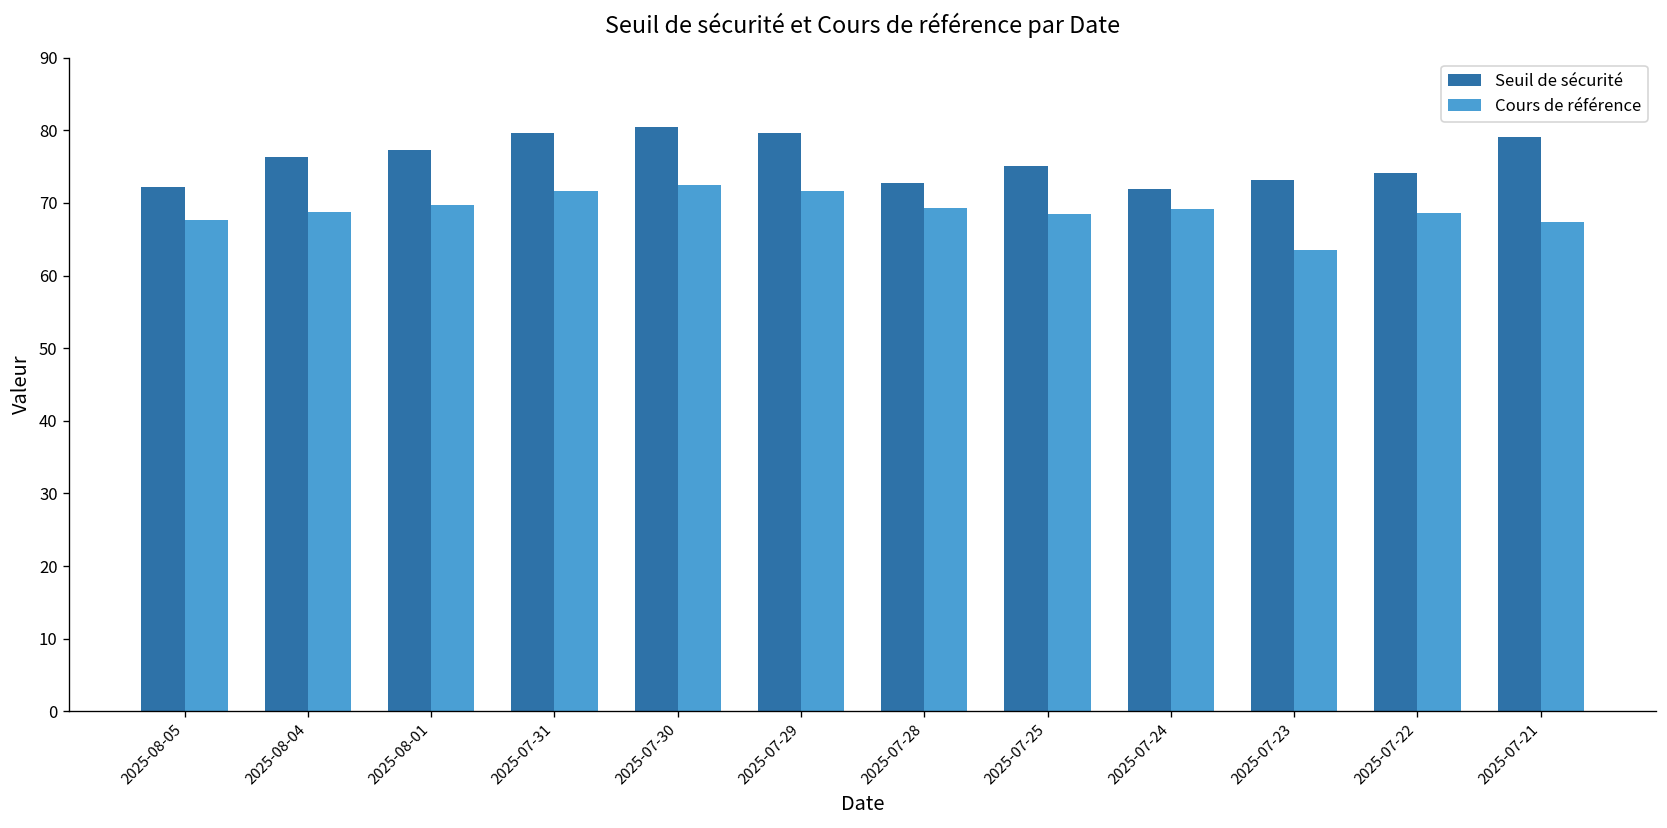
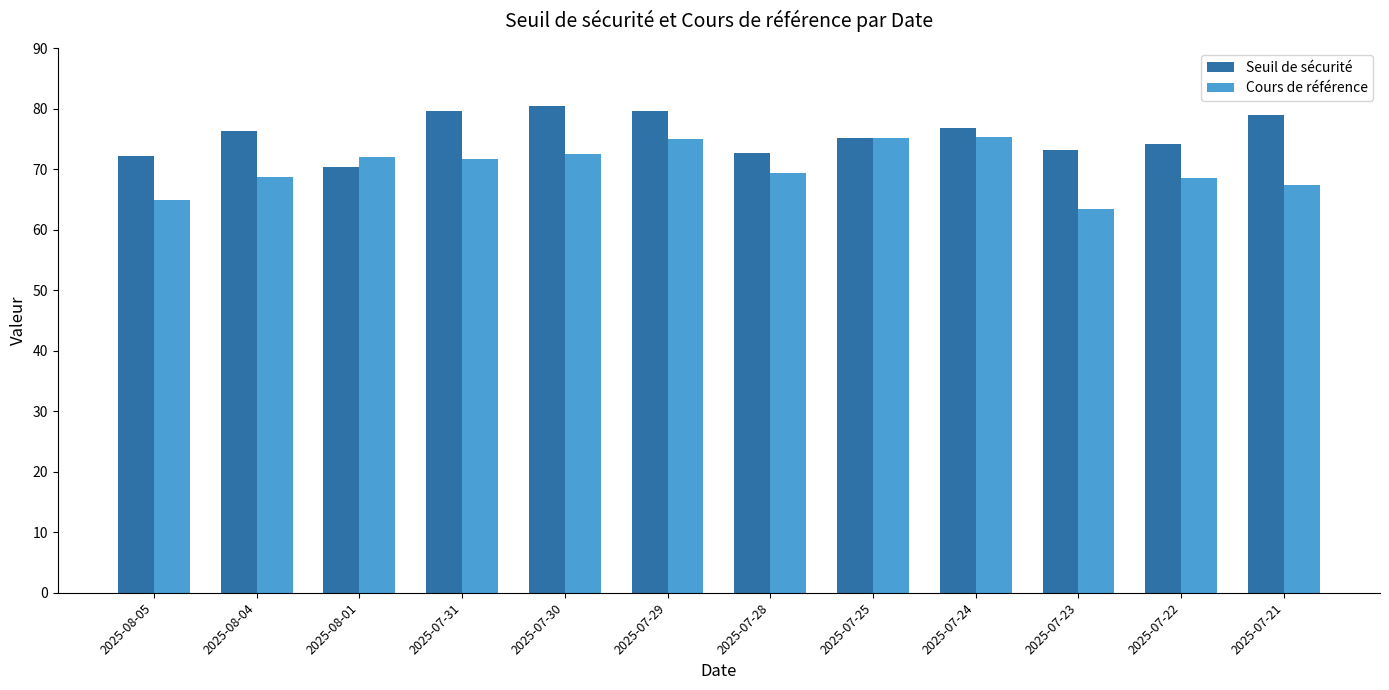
  {
    "Seuil de sécurité": {
      "2025-08-05": 72,
      "2025-08-04": 76,
-     "2025-08-01": 77,
+     "2025-08-01": 70,
      "2025-07-31": 80,
      "2025-07-30": 80,
      "2025-07-29": 80,
      "2025-07-28": 73,
      "2025-07-25": 75,
-     "2025-07-24": 72,
+     "2025-07-24": 77,
      "2025-07-23": 73,
      "2025-07-22": 74,
      "2025-07-21": 79
    },
    "Cours de référence": {
-     "2025-08-05": 68,
+     "2025-08-05": 65,
      "2025-08-04": 69,
-     "2025-08-01": 70,
+     "2025-08-01": 72,
      "2025-07-31": 72,
      "2025-07-30": 72,
-     "2025-07-29": 72,
+     "2025-07-29": 75,
      "2025-07-28": 69,
-     "2025-07-25": 68,
-     "2025-07-24": 69,
+     "2025-07-25": 75,
+     "2025-07-24": 75,
      "2025-07-23": 63,
      "2025-07-22": 69,
      "2025-07-21": 67
    }
  }
